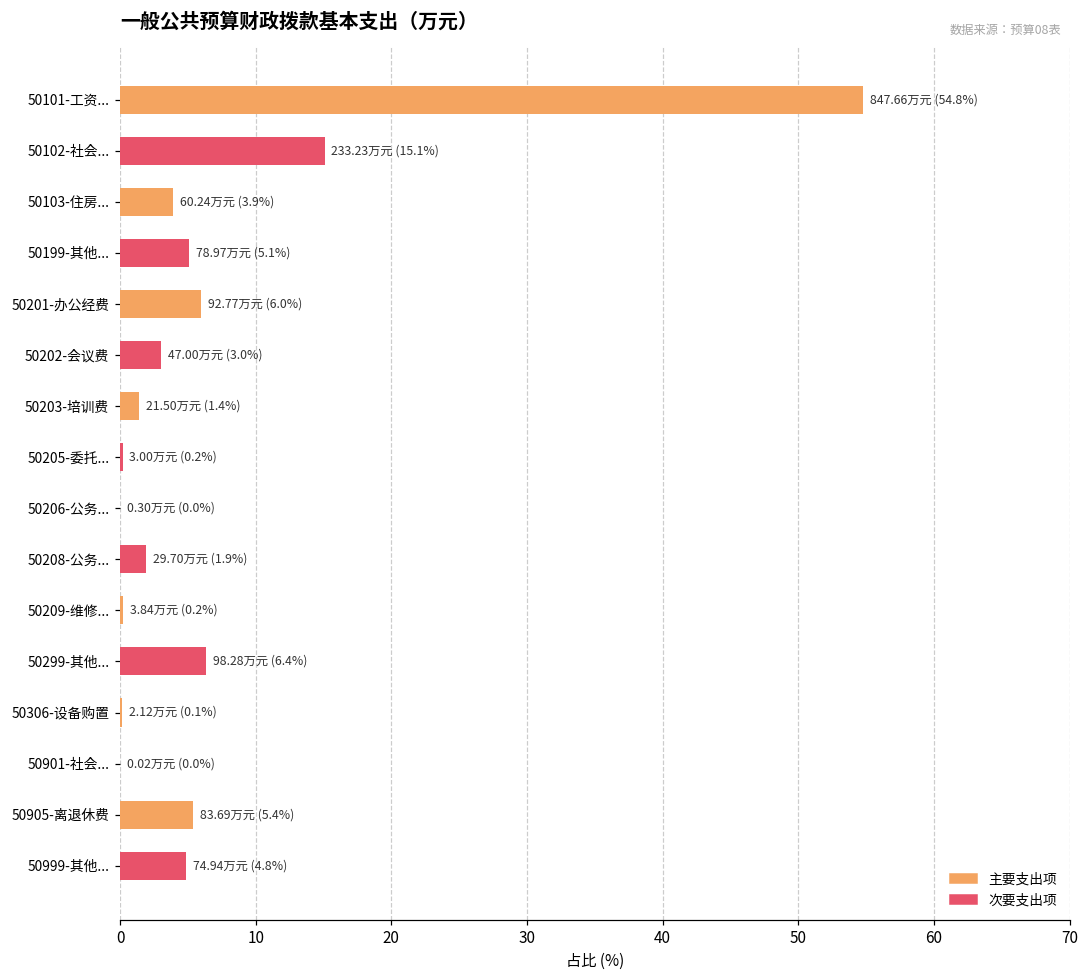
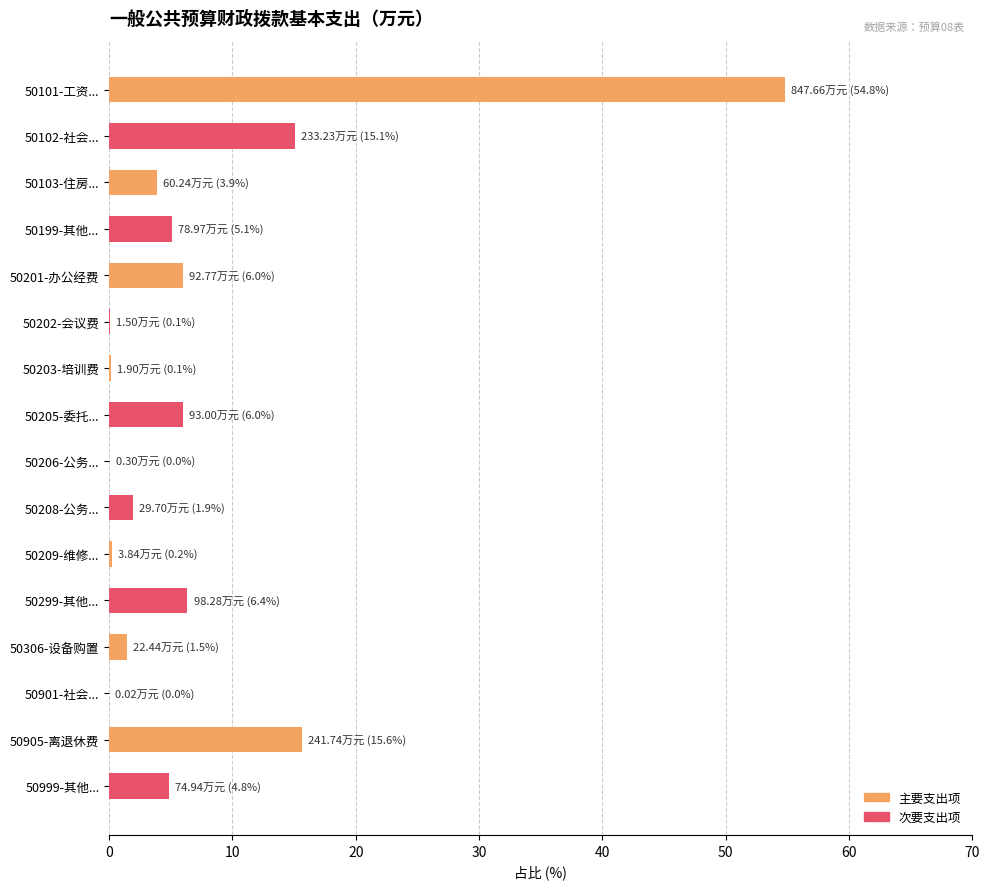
  {
    "50101-工资...": "(54.8%)",
    "50102-社会...": "(15.1%)",
    "50103-住房...": "(3.9%)",
    "50199-其他...": "(5.1%)",
    "50201-办公经费": "(6.0%)",
-   "50202-会议费": "47.00万元 (3.0%)",
-   "50203-培训费": "21.50万元 (1.4%)",
-   "50205-委托...": "3.00万元 (0.2%)",
+   "50202-会议费": "1.50万元 (0.1%)",
+   "50203-培训费": "1.90万元 (0.1%)",
+   "50205-委托...": "93.00万元 (6.0%)",
    "50206-公务...": "(0.0%)",
    "50208-公务...": "(1.9%)",
    "50209-维修...": "(0.2%)",
    "50299-其他...": "(6.4%)",
-   "50306-设备购置": "2.12万元 (0.1%)",
+   "50306-设备购置": "22.44万元 (1.5%)",
    "50901-社会...": "(0.0%)",
-   "50905-离退休费": "83.69万元 (5.4%)",
+   "50905-离退休费": "241.74万元 (15.6%)",
    "50999-其他...": "(4.8%)"
  }
